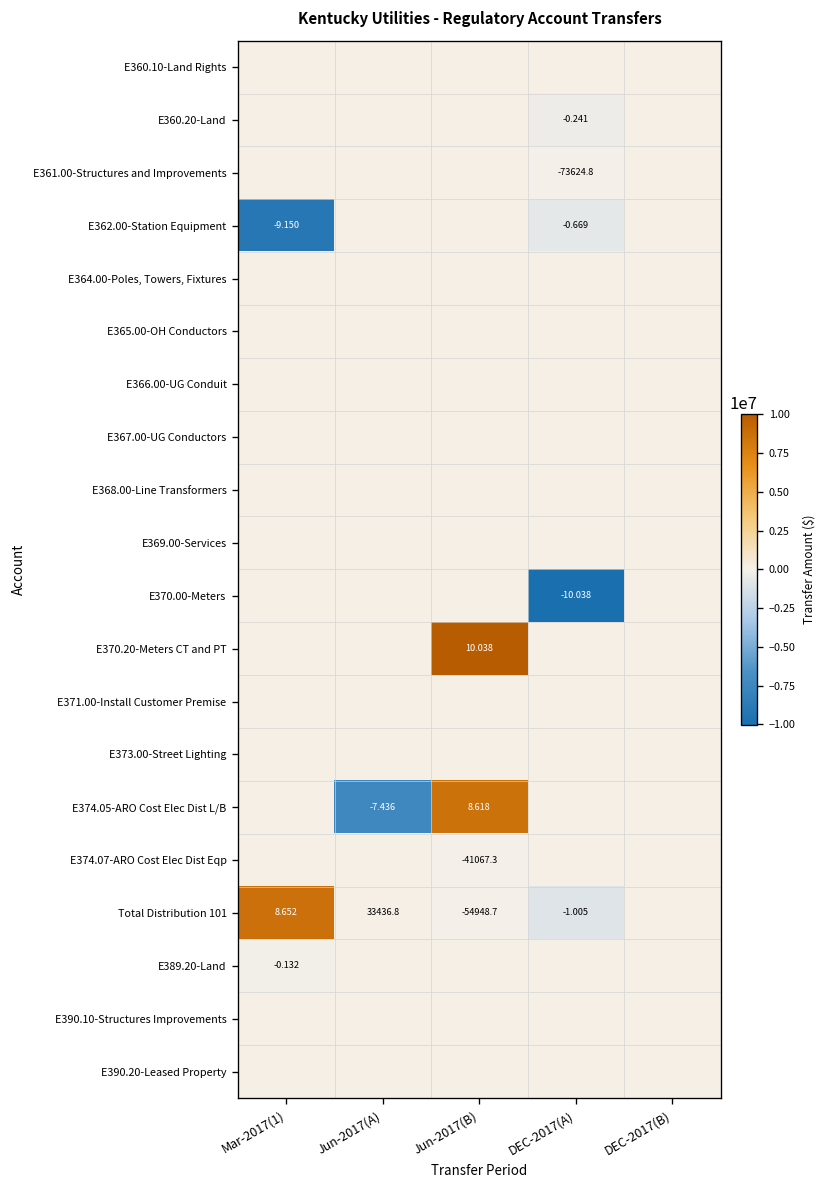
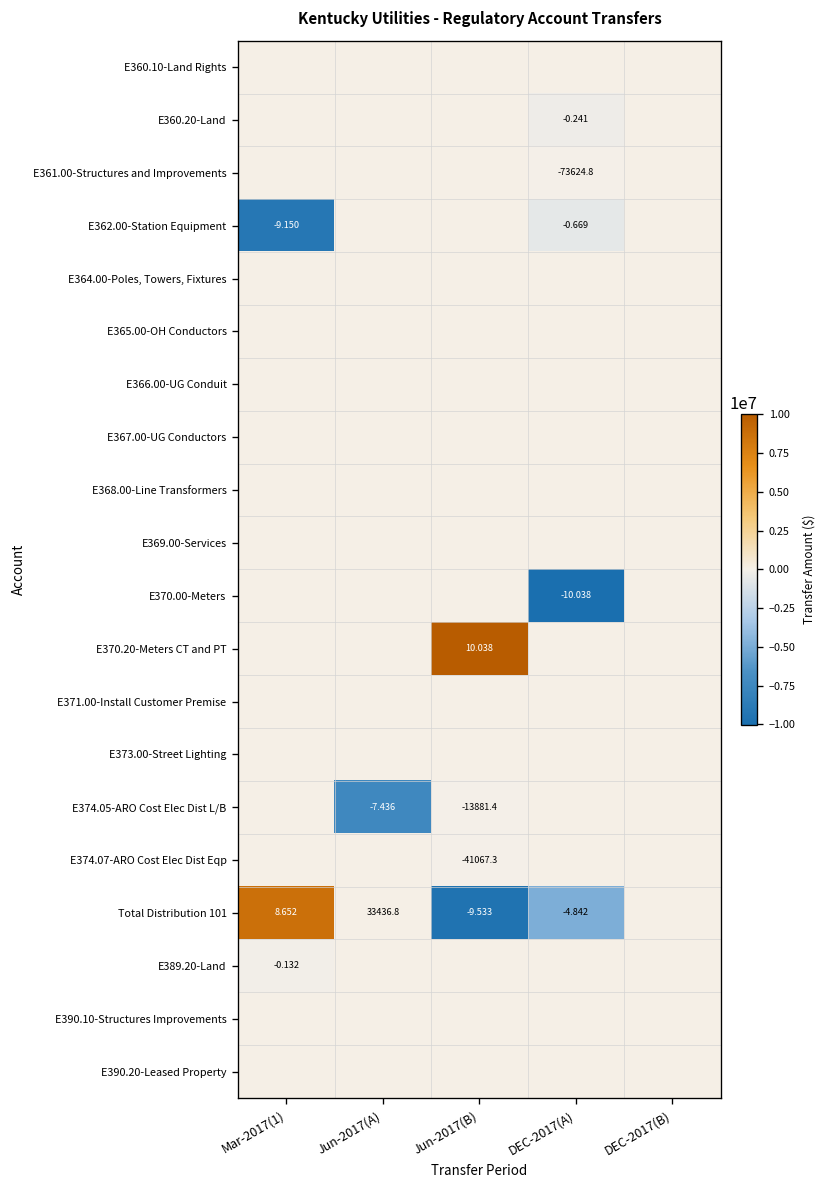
  {
    "E360.20-Land": {
      "DEC-2017(A)": -0.241
    },
    "E361.00-Structures and Improvements": {
      "DEC-2017(A)": -73624.8
    },
    "E362.00-Station Equipment": {
      "Mar-2017(1)": -9.150,
      "DEC-2017(A)": -0.669
    },
    "E370.00-Meters": {
      "DEC-2017(A)": -10.038
    },
    "E370.20-Meters CT and PT": {
      "Jun-2017(B)": 10.038
    },
    "E374.05-ARO Cost Elec Dist L/B": {
      "Jun-2017(A)": -7.436,
-     "Jun-2017(B)": 8.618
+     "Jun-2017(B)": -13881.4
    },
    "E374.07-ARO Cost Elec Dist Eqp": {
      "Jun-2017(B)": -41067.3
    },
    "Total Distribution 101": {
      "Mar-2017(1)": 8.652,
      "Jun-2017(A)": 33436.8,
-     "Jun-2017(B)": -54948.7,
-     "DEC-2017(A)": -1.005
+     "Jun-2017(B)": -9.533,
+     "DEC-2017(A)": -4.842
    },
    "E389.20-Land": {
      "Mar-2017(1)": -0.132
    }
  }
